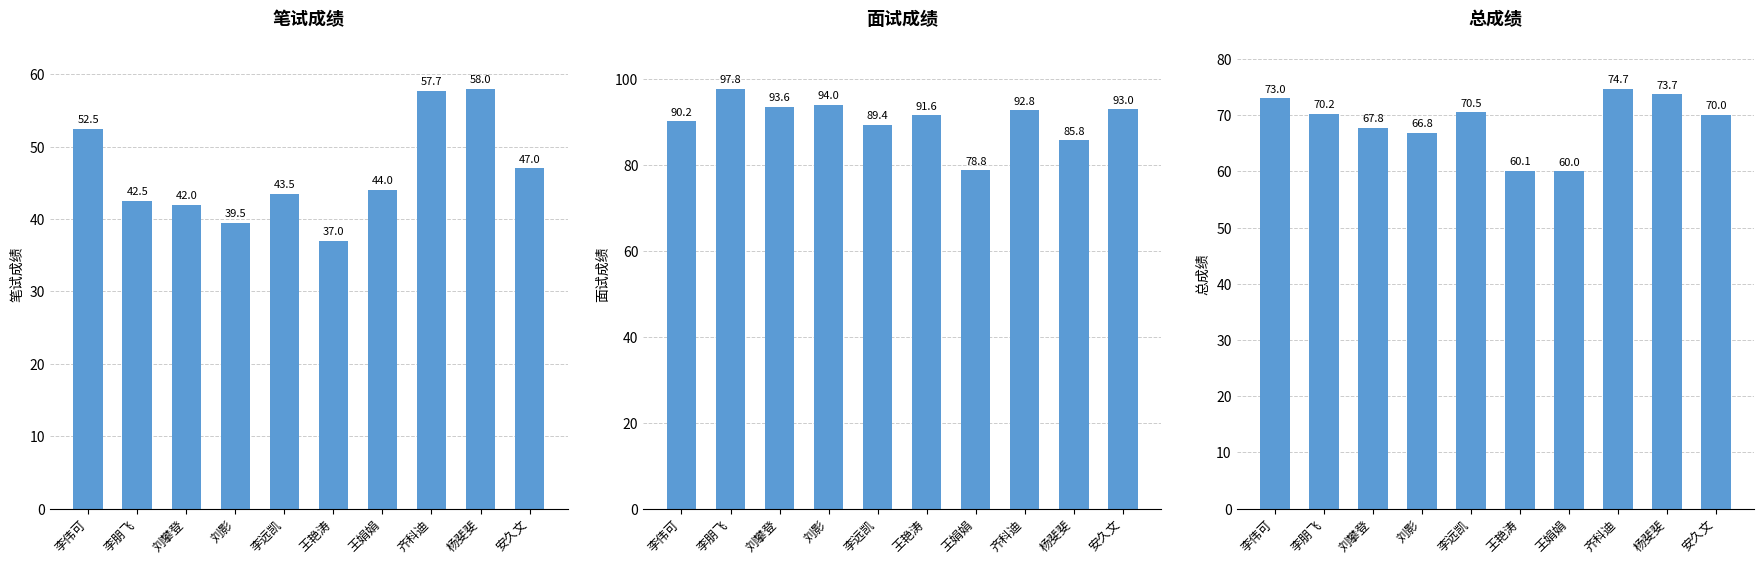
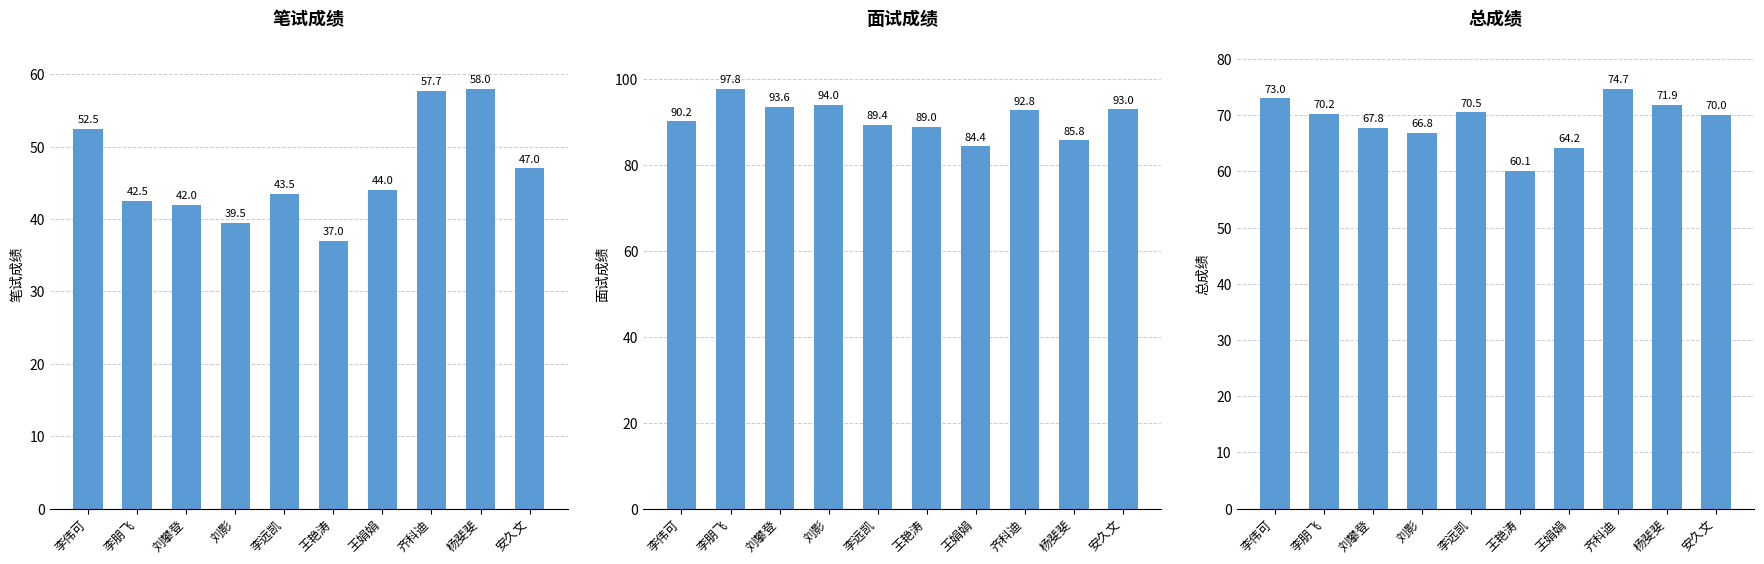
  {
    "笔试成绩": {
      "李伟可": 52.5,
      "李朋飞": 42.5,
      "刘攀登": 42.0,
      "刘影": 39.5,
      "李远凯": 43.5,
      "王艳涛": 37.0,
      "王娟娟": 44.0,
      "齐科迪": 57.7,
      "杨斐斐": 58.0,
      "安久文": 47.0
    },
    "面试成绩": {
      "李伟可": 90.2,
      "李朋飞": 97.8,
      "刘攀登": 93.6,
      "刘影": 94.0,
      "李远凯": 89.4,
-     "王艳涛": 91.6,
-     "王娟娟": 78.8,
+     "王艳涛": 89.0,
+     "王娟娟": 84.4,
      "齐科迪": 92.8,
      "杨斐斐": 85.8,
      "安久文": 93.0
    },
    "总成绩": {
      "李伟可": 73.0,
      "李朋飞": 70.2,
      "刘攀登": 67.8,
      "刘影": 66.8,
      "李远凯": 70.5,
      "王艳涛": 60.1,
-     "王娟娟": 60.0,
+     "王娟娟": 64.2,
      "齐科迪": 74.7,
-     "杨斐斐": 73.7,
+     "杨斐斐": 71.9,
      "安久文": 70.0
    }
  }
